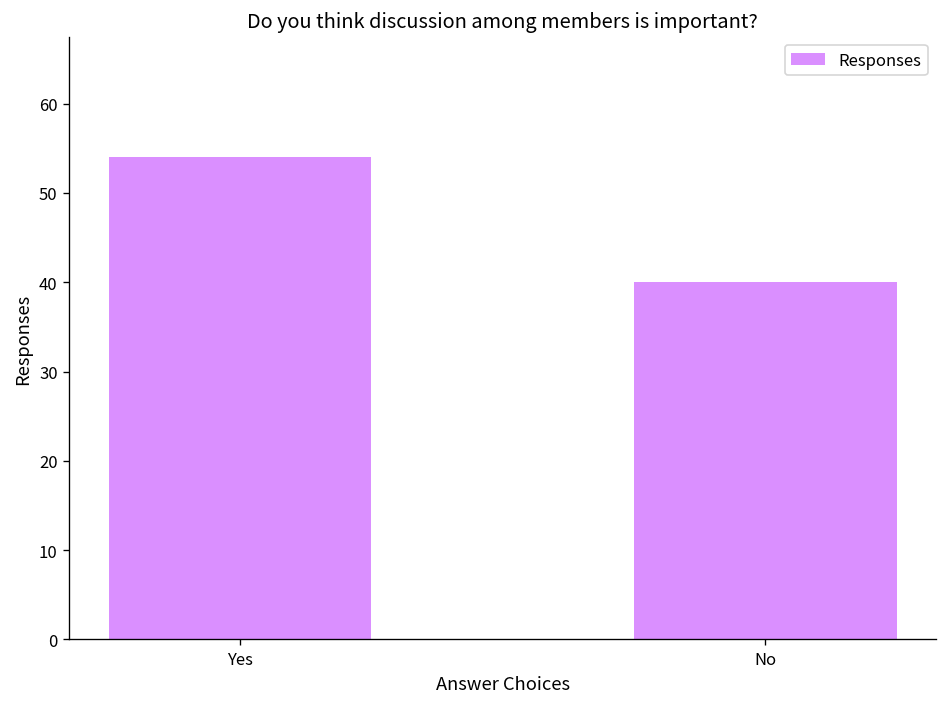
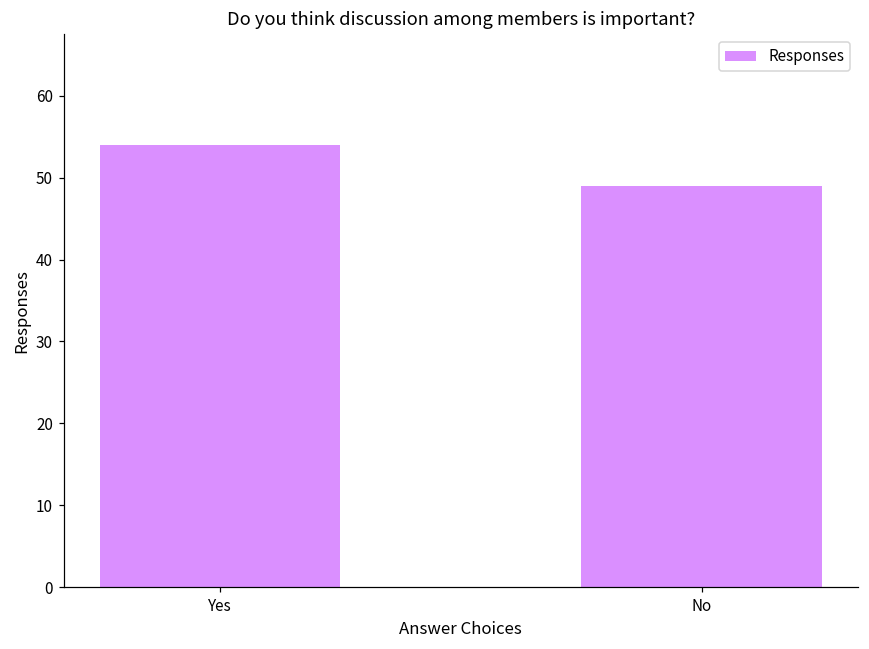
  {
    "Yes": 54,
-   "No": 40
+   "No": 49
  }
